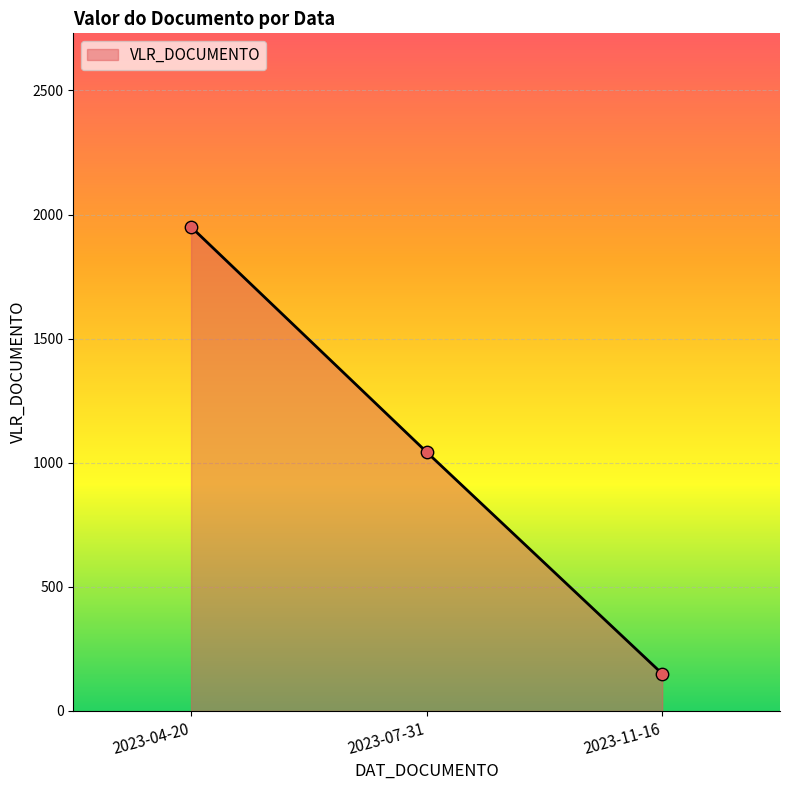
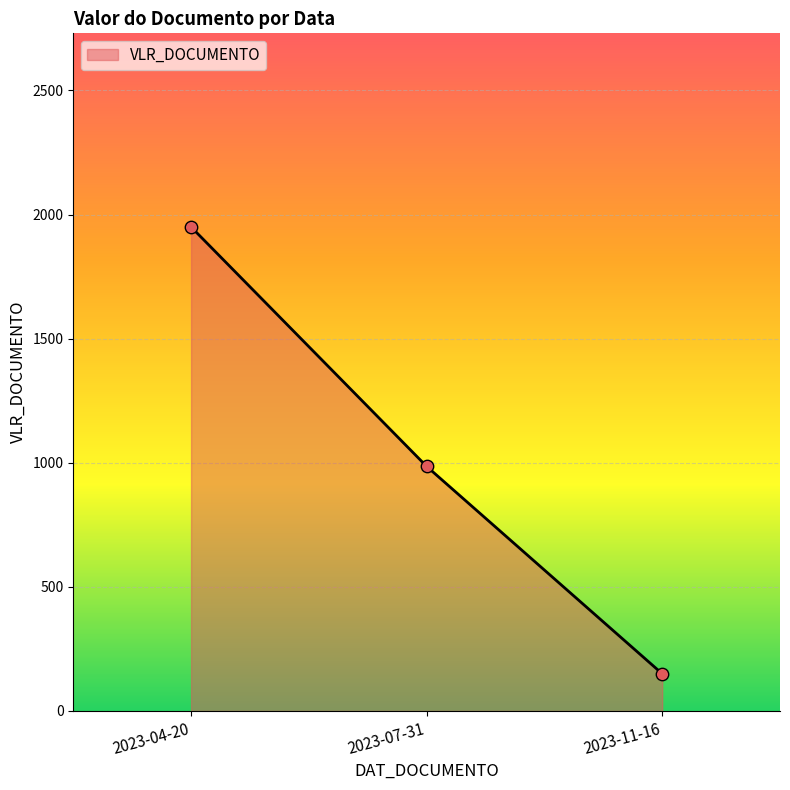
  {
    "2023-04-20": 1950,
-   "2023-07-31": 1040,
+   "2023-07-31": 990,
    "2023-11-16": 150
  }
